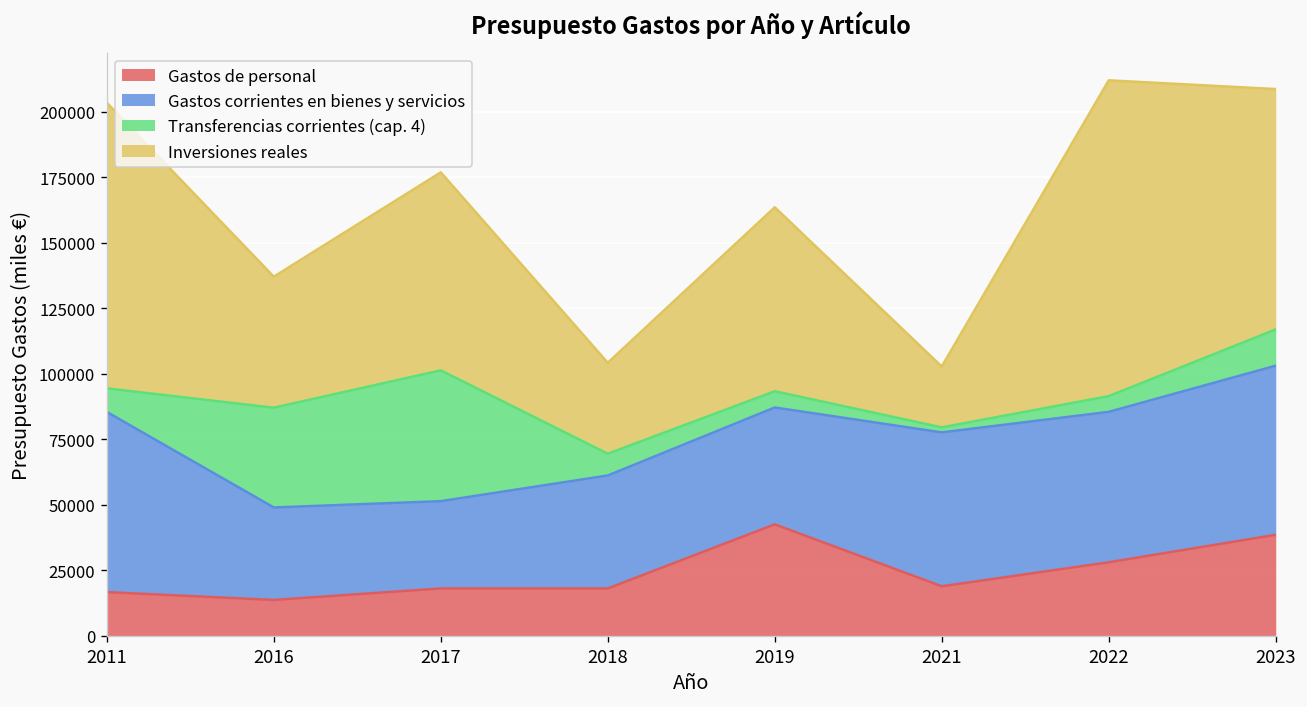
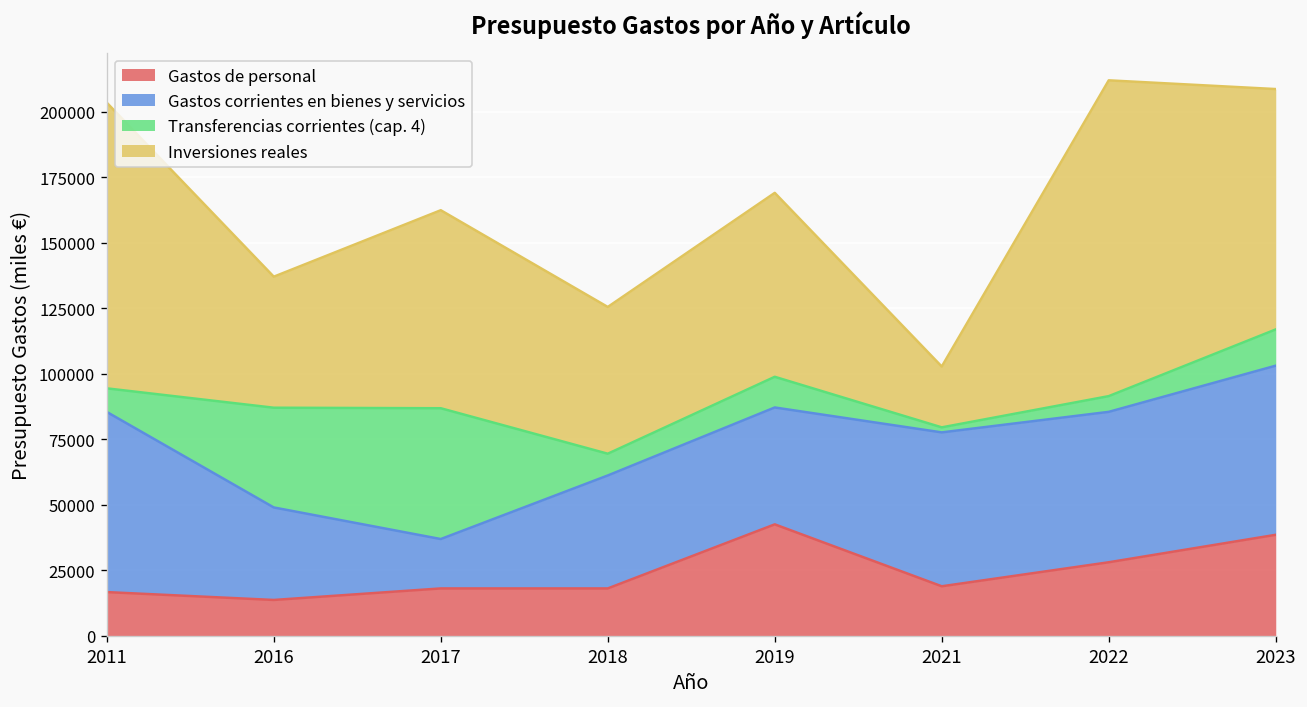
  {
    "Gastos de personal": {
      "2011": 17000,
      "2016": 14000,
      "2017": 18000,
      "2018": 18000,
      "2019": 43000,
      "2021": 19000,
      "2022": 28000,
      "2023": 39000
    },
    "Gastos corrientes en bienes y servicios": {
      "2011": 69000,
      "2016": 35000,
-     "2017": 33000,
+     "2017": 19000,
      "2018": 43000,
      "2019": 45000,
      "2021": 59000,
      "2022": 57000,
      "2023": 65000
    },
    "Transferencias corrientes (cap. 4)": {
      "2011": 9000,
      "2016": 38000,
      "2017": 50000,
      "2018": 8000,
-     "2019": 6000,
+     "2019": 12000,
      "2021": 2000,
      "2022": 6000,
      "2023": 14000
    },
    "Inversiones reales": {
      "2011": 109000,
      "2016": 50000,
      "2017": 76000,
-     "2018": 35000,
+     "2018": 56000,
      "2019": 70000,
      "2021": 23000,
      "2022": 121000,
      "2023": 92000
    }
  }
